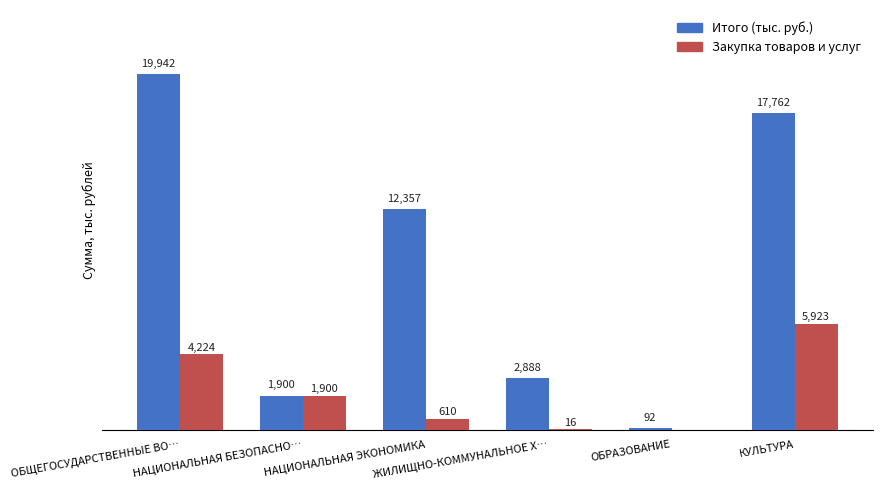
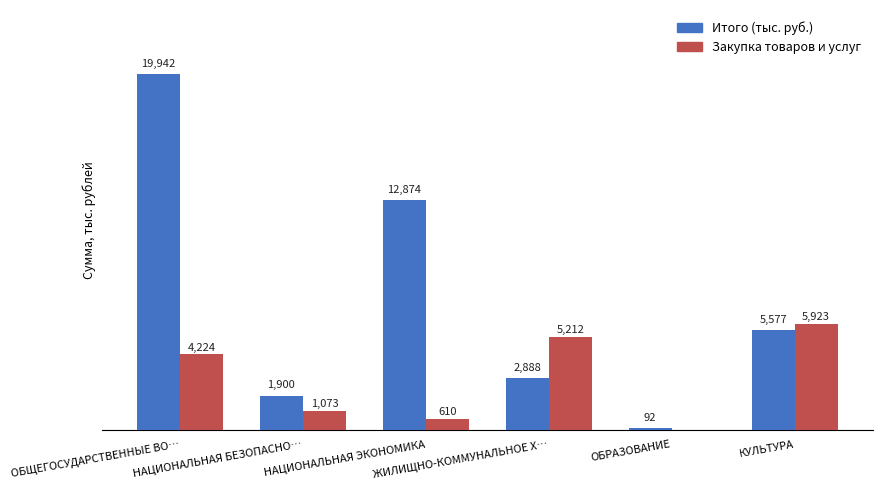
  {
    "Итого (тыс. руб.)": {
      "ОБЩЕГОСУДАРСТВЕННЫЕ ВО…": "19,942",
      "НАЦИОНАЛЬНАЯ БЕЗОПАСНО…": "1,900",
-     "НАЦИОНАЛЬНАЯ ЭКОНОМИКА": "12,357",
+     "НАЦИОНАЛЬНАЯ ЭКОНОМИКА": "12,874",
      "ЖИЛИЩНО-КОММУНАЛЬНОЕ Х…": "2,888",
      "ОБРАЗОВАНИЕ": "92",
-     "КУЛЬТУРА": "17,762"
+     "КУЛЬТУРА": "5,577"
    },
    "Закупка товаров и услуг": {
      "ОБЩЕГОСУДАРСТВЕННЫЕ ВО…": "4,224",
-     "НАЦИОНАЛЬНАЯ БЕЗОПАСНО…": "1,900",
+     "НАЦИОНАЛЬНАЯ БЕЗОПАСНО…": "1,073",
      "НАЦИОНАЛЬНАЯ ЭКОНОМИКА": "610",
-     "ЖИЛИЩНО-КОММУНАЛЬНОЕ Х…": "16",
+     "ЖИЛИЩНО-КОММУНАЛЬНОЕ Х…": "5,212",
      "КУЛЬТУРА": "5,923"
    }
  }
